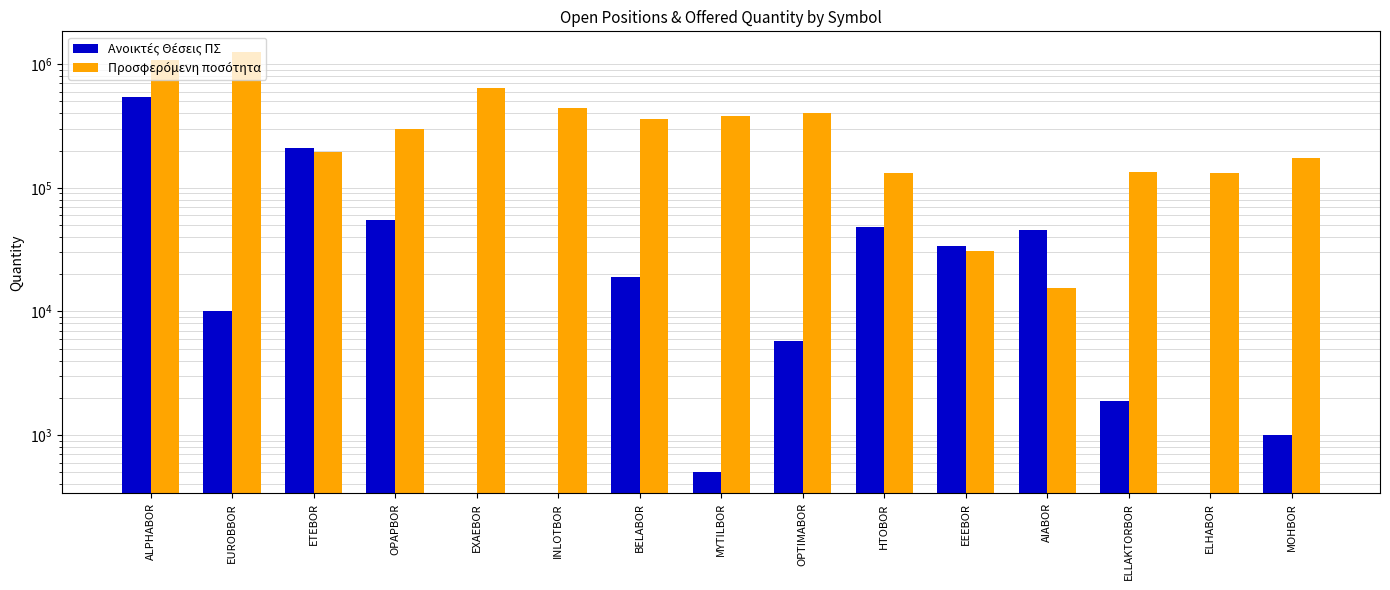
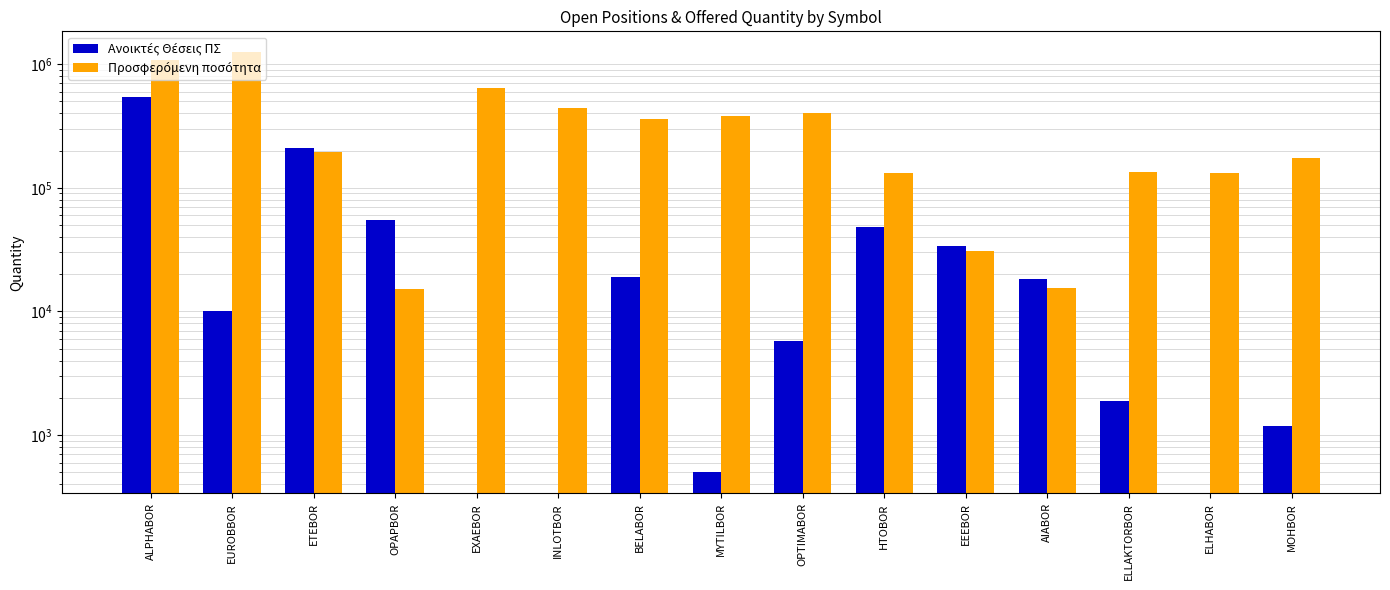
  {
    "Ανοικτές Θέσεις ΠΣ": {
      "ALPHABOR": 500000,
      "EUROBBOR": 10000,
      "ETEBOR": 210000,
      "OPAPBOR": 50000,
      "BELABOR": 19000,
      "MYTILBOR": 500,
      "OPTIMABOR": 6000,
      "HTOBOR": 48000,
      "EEEBOR": 34000,
-     "AIABOR": 45000,
+     "AIABOR": 18000,
      "ELLAKTORBOR": 1900,
-     "MOHBOR": 1000
+     "MOHBOR": 1200
    },
    "Προσφερόμενη ποσότητα": {
      "ETEBOR": 190000,
-     "OPAPBOR": 300000,
+     "OPAPBOR": 15000,
      "EXAEBOR": 600000,
      "INLOTBOR": 440000,
      "BELABOR": 360000,
      "MYTILBOR": 380000,
      "OPTIMABOR": 400000,
      "HTOBOR": 130000,
      "EEEBOR": 31000,
      "AIABOR": 15000,
      "ELLAKTORBOR": 140000,
      "ELHABOR": 130000,
      "MOHBOR": 170000
    }
  }
